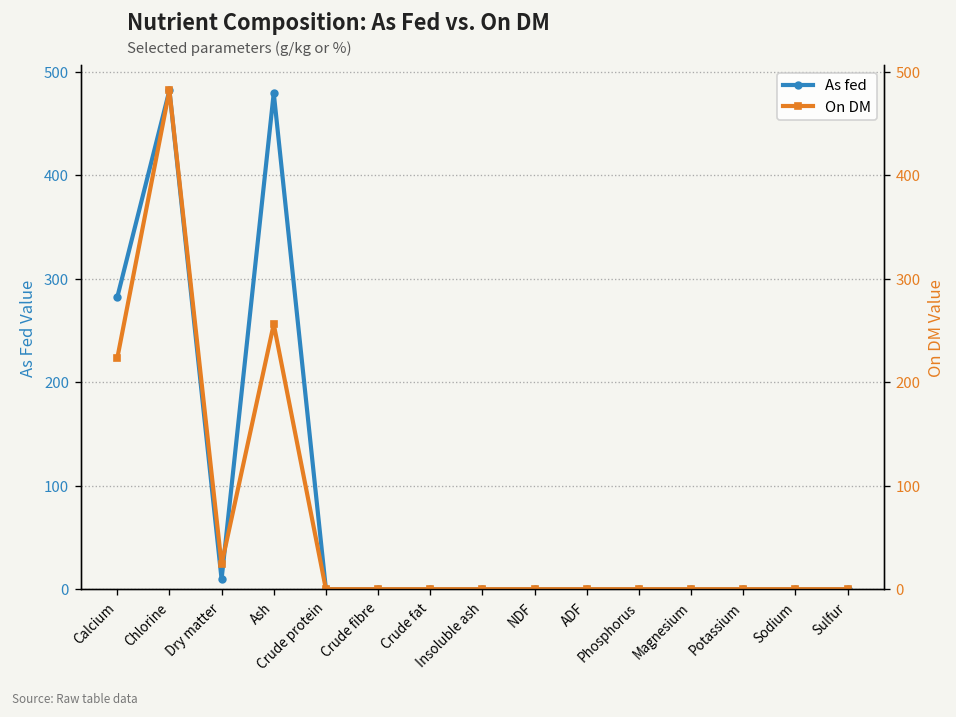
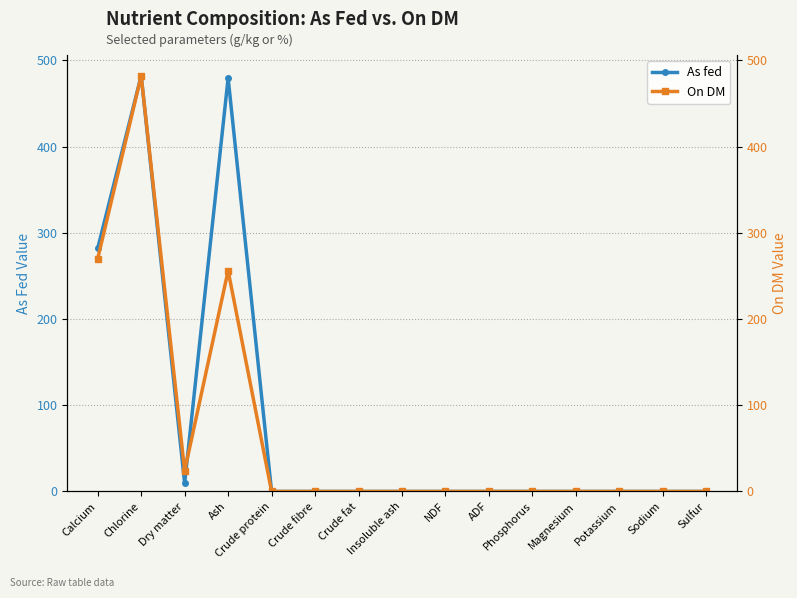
  {
    "As fed": {
      "Calcium": 280,
      "Chlorine": 480,
      "Dry matter": 10,
      "Ash": 480,
      "Crude protein": 0,
      "Crude fibre": 0,
      "Crude fat": 0,
      "Insoluble ash": 0,
      "NDF": 0,
      "ADF": 0,
      "Phosphorus": 0,
      "Magnesium": 0,
      "Potassium": 0,
      "Sodium": 0,
      "Sulfur": 0
    },
    "On DM": {
-     "Calcium": 220,
+     "Calcium": 270,
      "Chlorine": 480,
      "Dry matter": 20,
      "Ash": 260,
      "Crude protein": 0,
      "Crude fibre": 0,
      "Crude fat": 0,
      "Insoluble ash": 0,
      "NDF": 0,
      "ADF": 0,
      "Phosphorus": 0,
      "Magnesium": 0,
      "Potassium": 0,
      "Sodium": 0,
      "Sulfur": 0
    }
  }
